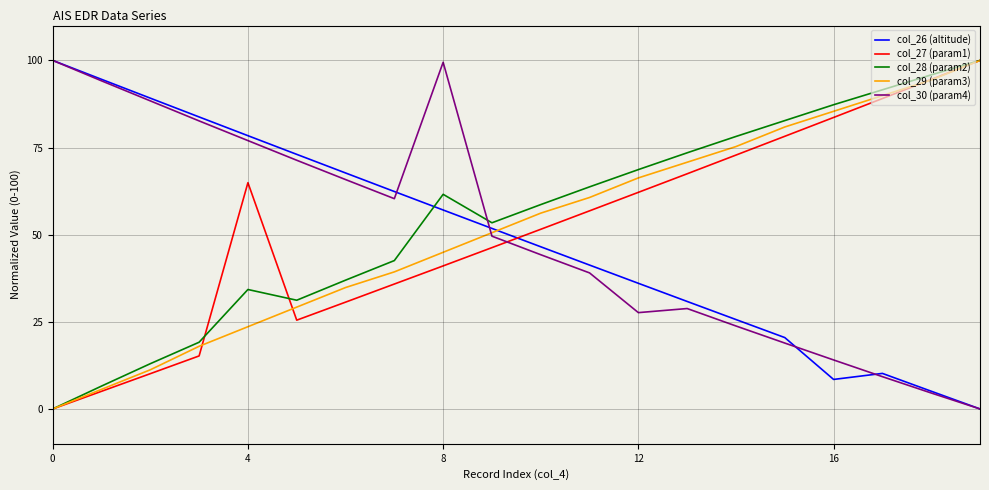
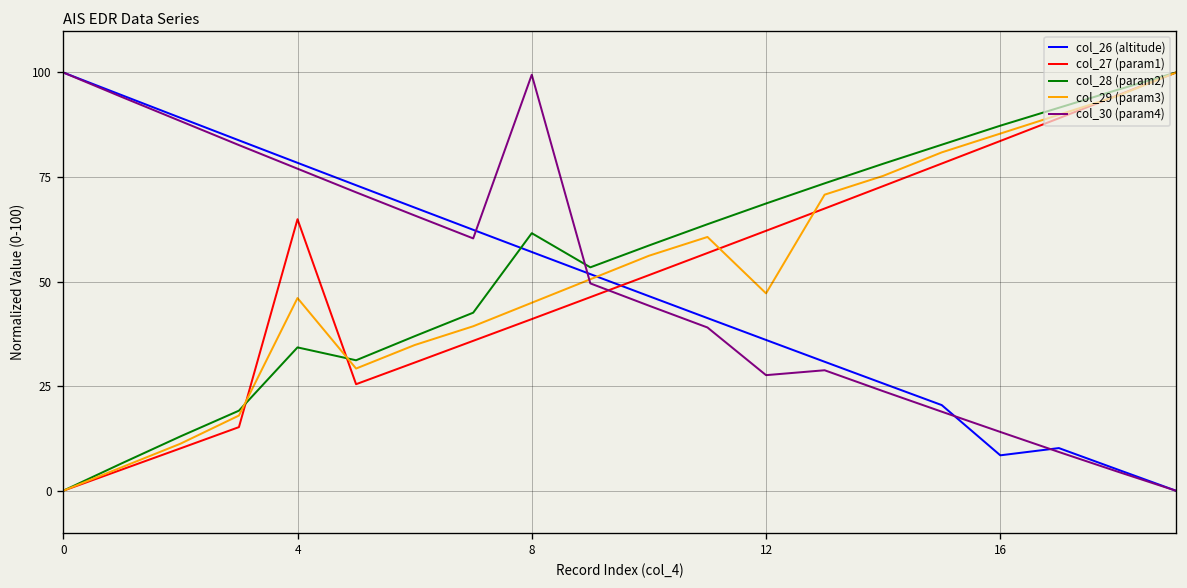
  {
    "col_26 (altitude)": {
      "4": 78,
      "8": 57,
      "12": 36,
      "16": 8
    },
    "col_27 (param1)": {
      "4": 65,
      "8": 41,
      "12": 62,
      "16": 84
    },
    "col_28 (param2)": {
      "4": 34,
      "8": 62,
      "12": 69,
      "16": 87
    },
    "col_29 (param3)": {
-     "4": 24,
+     "4": 46,
      "8": 45,
-     "12": 66,
+     "12": 47,
      "16": 85
    },
    "col_30 (param4)": {
      "4": 77,
      "8": 99,
      "12": 28,
      "16": 14
    }
  }
